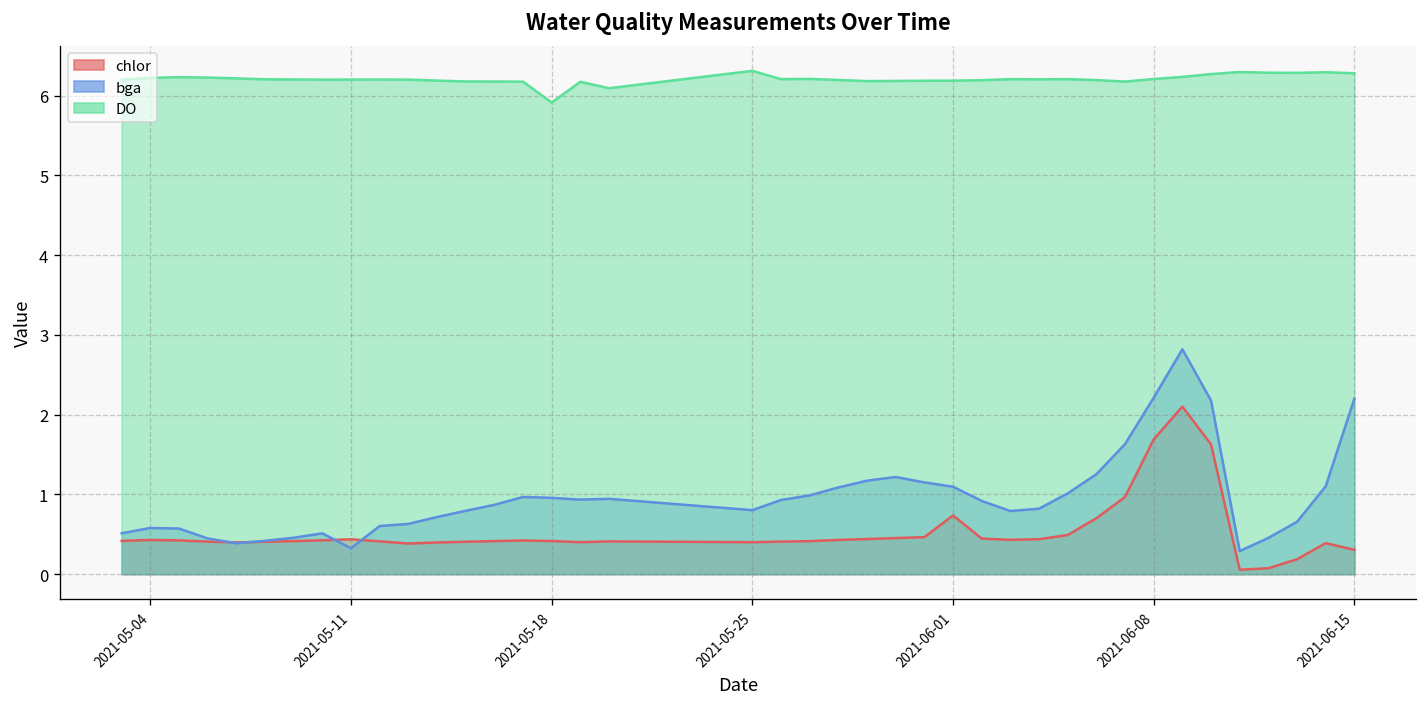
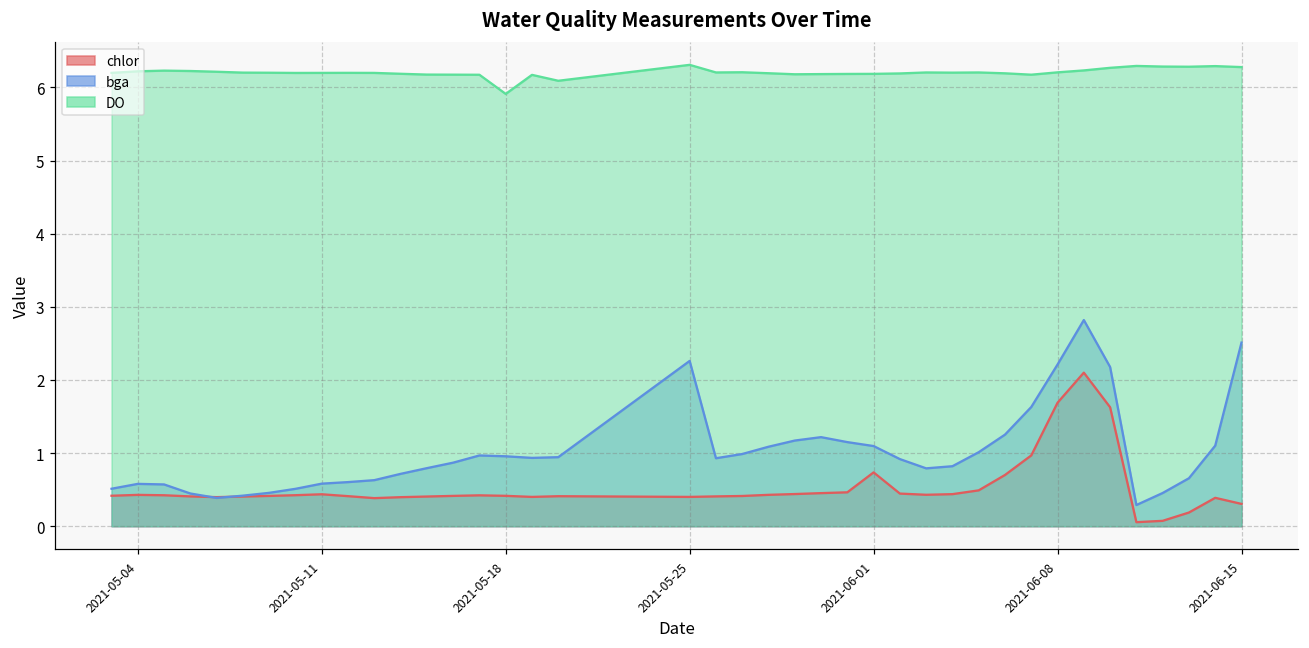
  {
    "chlor": {
      "2021-05-04": 0.4,
      "2021-05-11": 0.4,
      "2021-05-18": 0.4,
      "2021-05-25": 0.4,
      "2021-06-01": 0.7,
      "2021-06-08": 1.7,
      "2021-06-15": 0.3
    },
    "bga": {
      "2021-05-04": 0.6,
-     "2021-05-11": 0.3,
+     "2021-05-11": 0.6,
      "2021-05-18": 1.0,
-     "2021-05-25": 0.8,
+     "2021-05-25": 2.3,
      "2021-06-01": 1.1,
      "2021-06-08": 2.2,
-     "2021-06-15": 2.2
+     "2021-06-15": 2.5
    },
    "DO": {
      "2021-05-11": 6.2,
      "2021-05-18": 5.9,
      "2021-05-25": 6.3,
      "2021-06-01": 6.2,
      "2021-06-08": 6.2,
      "2021-06-15": 6.3
    }
  }
